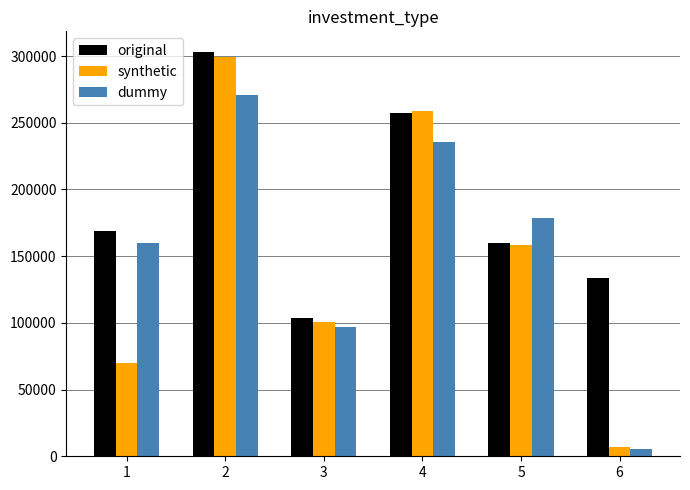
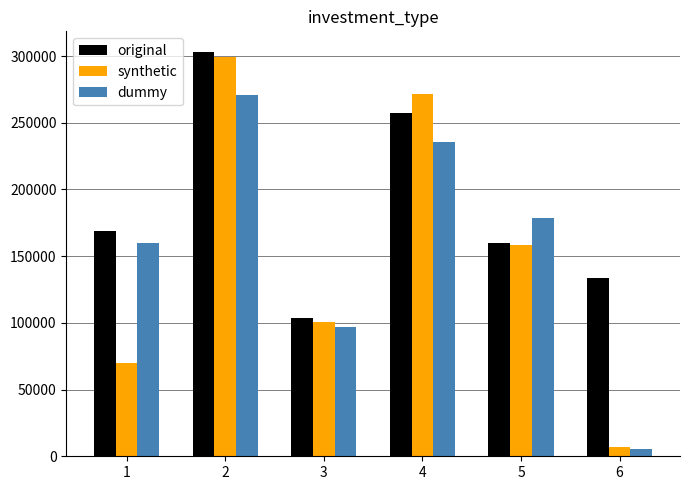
  {
    "original": {
      "1": 169000,
      "2": 303000,
      "3": 104000,
      "4": 257000,
      "5": 160000,
      "6": 133000
    },
    "synthetic": {
      "1": 70000,
      "2": 299000,
      "3": 101000,
-     "4": 259000,
+     "4": 271000,
      "5": 158000,
      "6": 7000
    },
    "dummy": {
      "1": 160000,
      "2": 271000,
      "3": 97000,
      "4": 236000,
      "5": 179000,
      "6": 6000
    }
  }
